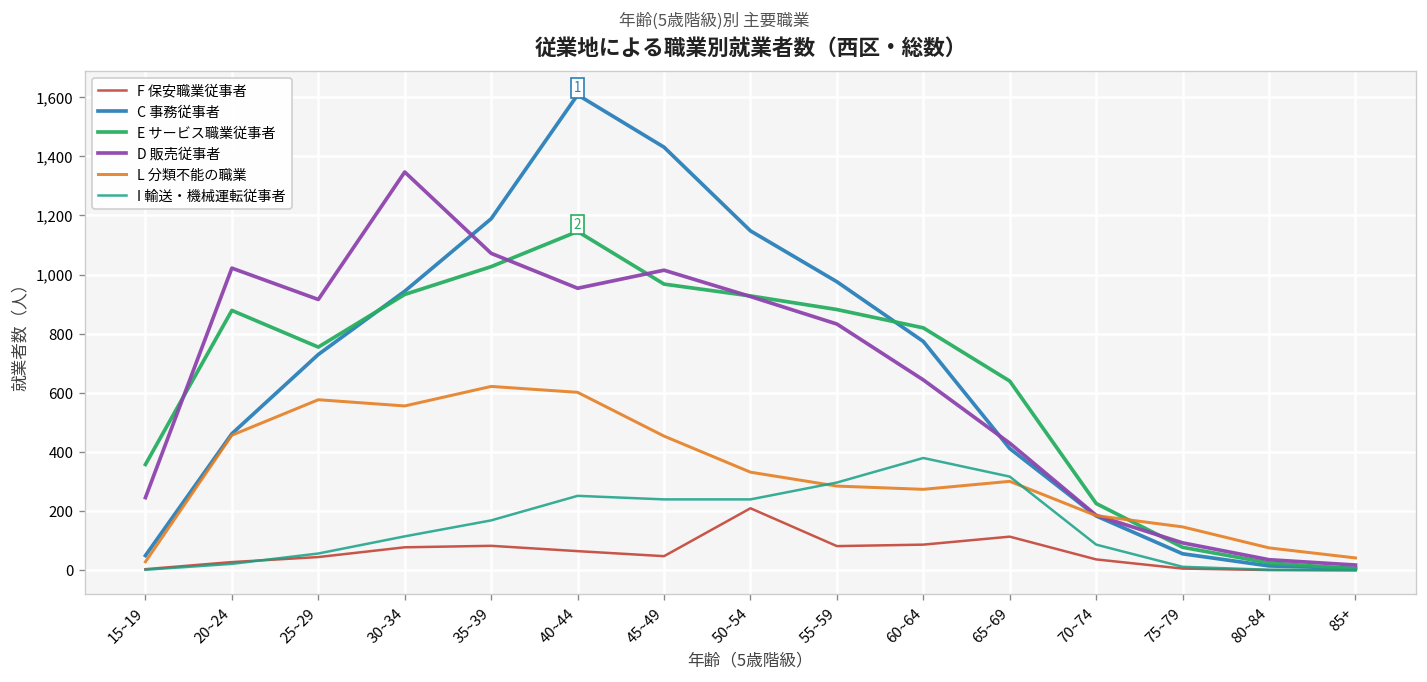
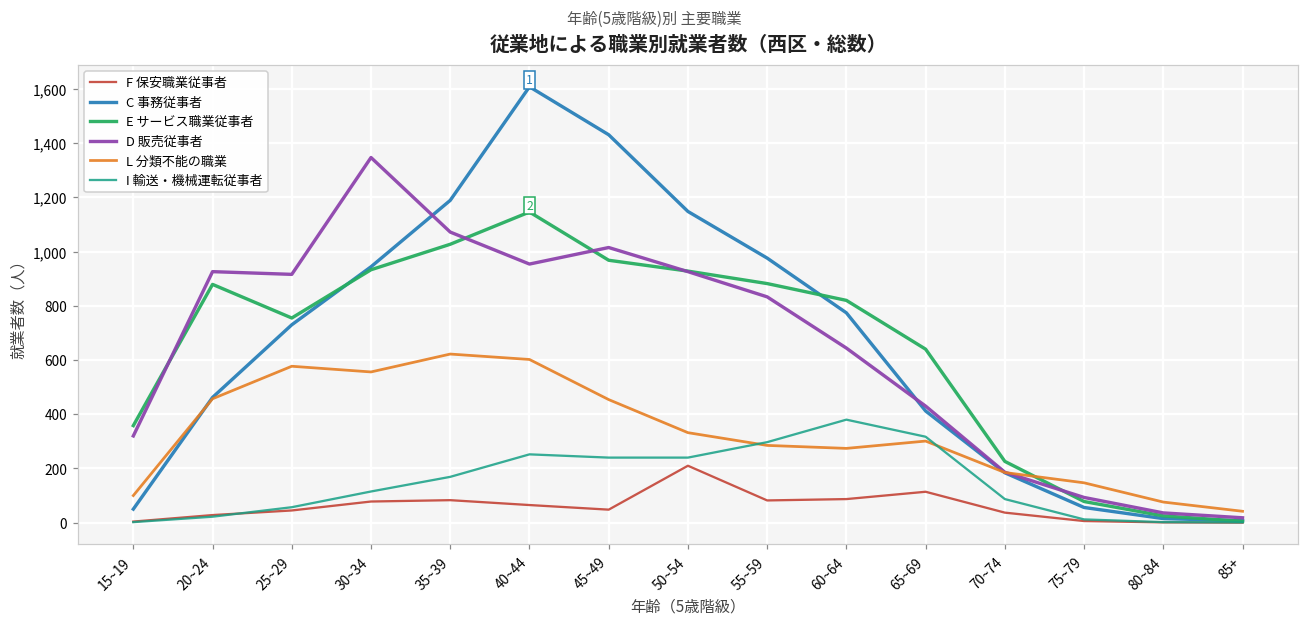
  {
    "F 保安職業従事者": {
      "25~29": "50",
      "30~34": "80",
      "35~39": "80",
      "40~44": "70",
      "45~49": "50",
      "50~54": "210",
      "55~59": "80",
      "60~64": "90",
      "65~69": "110",
      "70~74": "40"
    },
    "C 事務従事者": {
      "15~19": "50",
      "25~29": "730",
      "30~34": "940",
      "35~39": "1,190",
      "45~49": "1,430",
      "50~54": "1,150",
      "55~59": "980",
      "60~64": "770",
      "65~69": "410",
      "75~79": "60"
    },
    "D 販売従事者": {
-     "15~19": "250",
-     "20~24": "1,020",
+     "15~19": "320",
+     "20~24": "930",
      "25~29": "920",
      "30~34": "1,350",
      "35~39": "1,070",
      "40~44": "950",
      "45~49": "1,020",
      "55~59": "830",
      "60~64": "640",
      "65~69": "430",
      "75~79": "90",
      "80~84": "40",
      "85+": "20"
    },
    "L 分類不能の職業": {
-     "15~19": "30",
+     "15~19": "100",
      "25~29": "580",
      "30~34": "560",
      "35~39": "620",
      "40~44": "600",
      "45~49": "450",
      "50~54": "330",
      "55~59": "290",
      "60~64": "270",
      "65~69": "300",
      "75~79": "150",
      "80~84": "80",
      "85+": "40"
    }
  }
